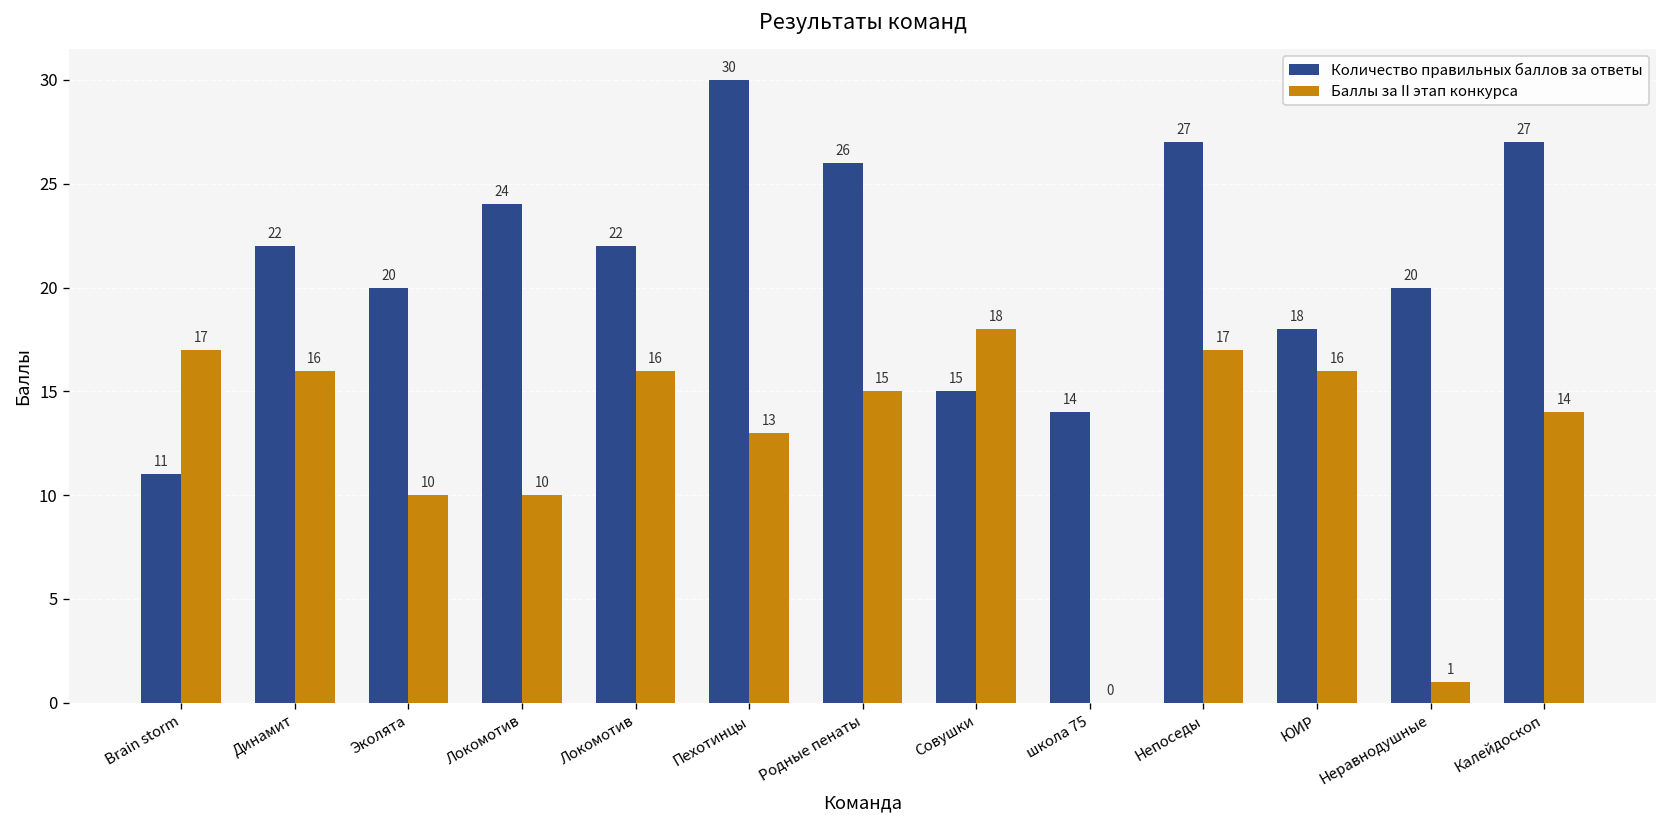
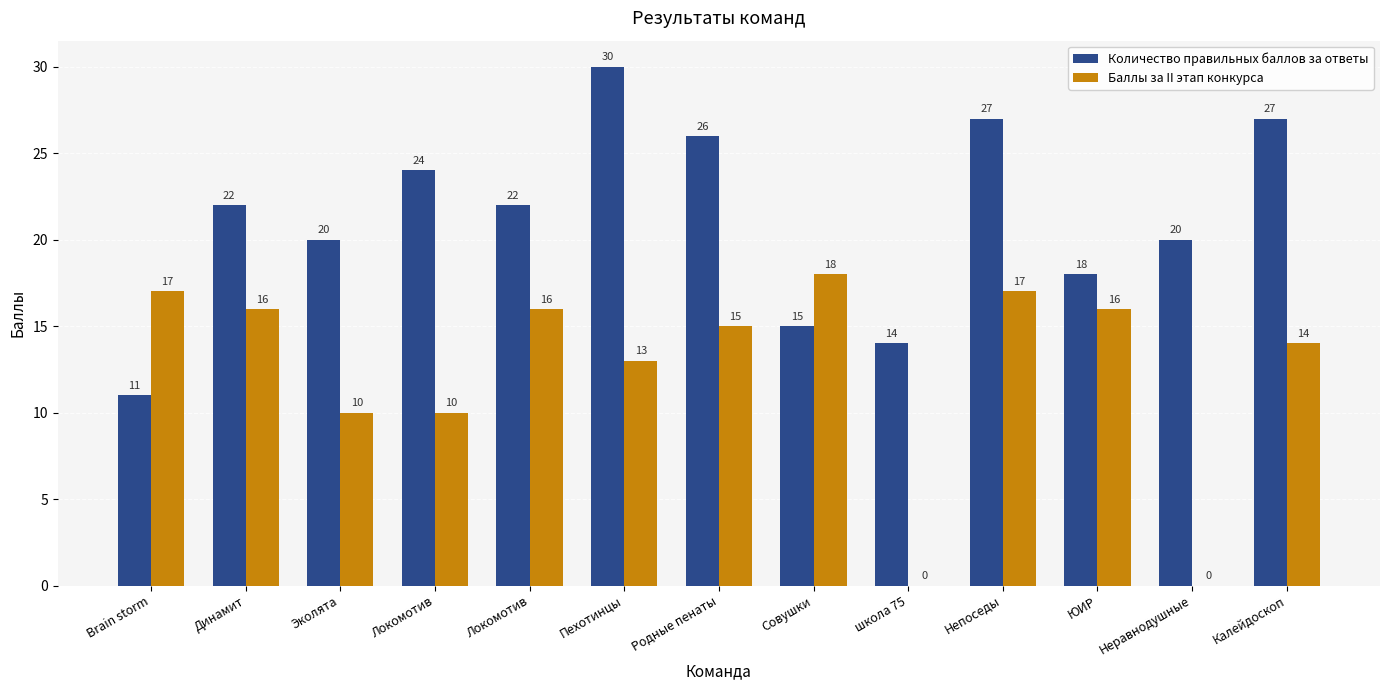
  {
    "Количество правильных баллов за ответы": {
      "Brain storm": 11,
      "Динамит": 22,
      "Эколята": 20,
      "Пехотинцы": 30,
      "Родные пенаты": 26,
      "Совушки": 15,
      "школа 75": 14,
      "Непоседы": 27,
      "ЮИР": 18,
      "Неравнодушные": 20,
      "Калейдоскоп": 27
    },
    "Баллы за II этап конкурса": {
      "Brain storm": 17,
      "Динамит": 16,
      "Эколята": 10,
      "Пехотинцы": 13,
      "Родные пенаты": 15,
      "Совушки": 18,
      "школа 75": 0,
      "Непоседы": 17,
      "ЮИР": 16,
-     "Неравнодушные": 1,
+     "Неравнодушные": 0,
      "Калейдоскоп": 14
    }
  }
